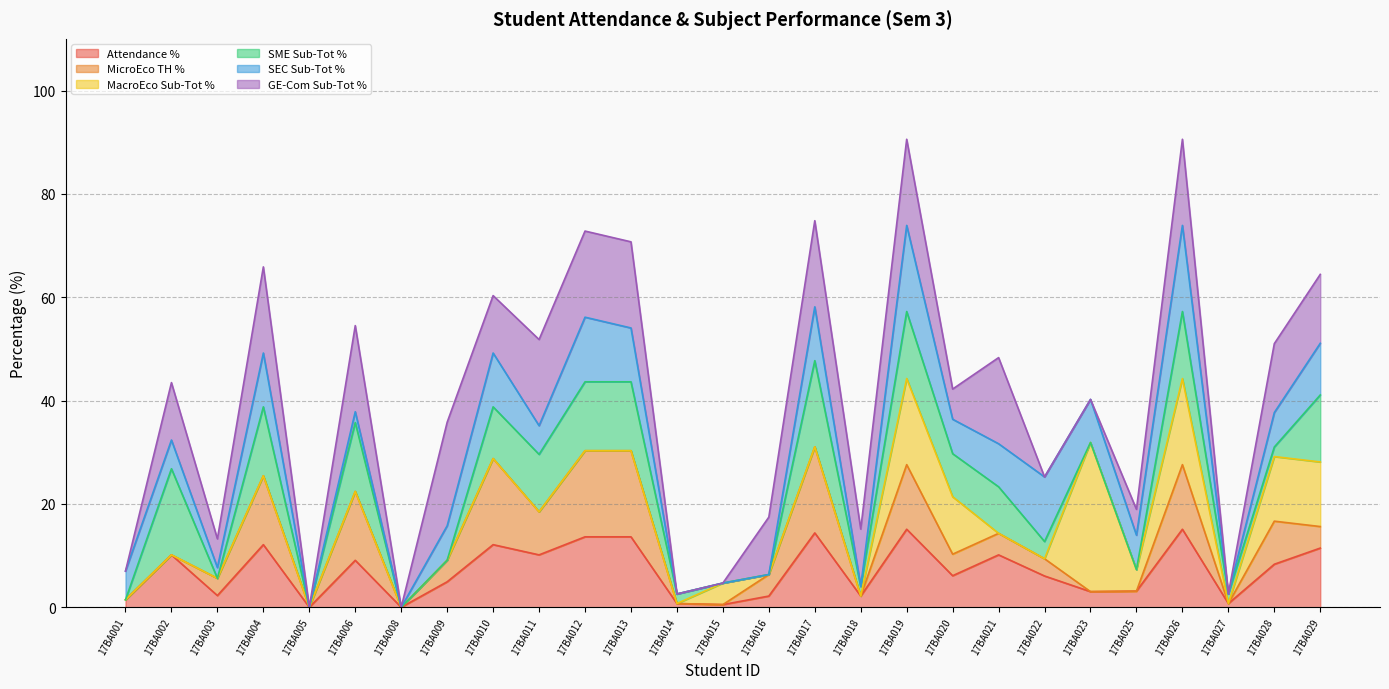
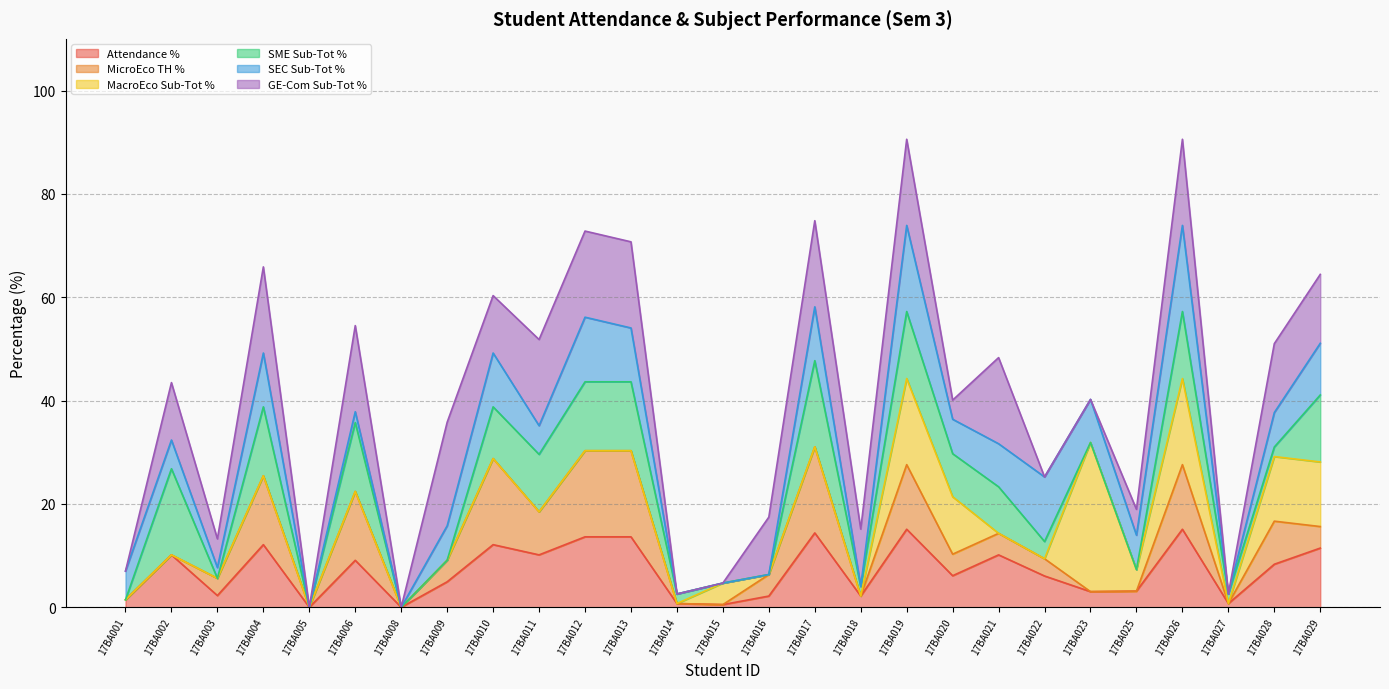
  {
    "MacroEco Sub-Tot %": {
      "17BA019": 17,
      "17BA020": 11,
      "17BA026": 17,
      "17BA028": 13,
      "17BA029": 13
    },
    "SME Sub-Tot %": {
      "17BA002": 17,
      "17BA004": 13,
      "17BA006": 13,
      "17BA010": 10,
      "17BA011": 11,
      "17BA012": 13,
      "17BA013": 13,
      "17BA017": 17,
      "17BA019": 13,
      "17BA020": 8,
      "17BA021": 9,
      "17BA022": 3,
      "17BA026": 13,
      "17BA028": 2,
      "17BA029": 13
    },
    "SEC Sub-Tot %": {
      "17BA002": 6,
      "17BA003": 2,
      "17BA004": 10,
      "17BA006": 2,
      "17BA009": 7,
      "17BA010": 10,
      "17BA011": 6,
      "17BA012": 13,
      "17BA013": 10,
      "17BA017": 10,
      "17BA019": 17,
      "17BA020": 7,
      "17BA021": 8,
      "17BA025": 7,
      "17BA026": 17,
      "17BA028": 7,
      "17BA029": 10
    },
    "GE-Com Sub-Tot %": {
      "17BA002": 11,
      "17BA003": 6,
      "17BA004": 17,
      "17BA006": 17,
      "17BA009": 20,
      "17BA010": 11,
      "17BA011": 17,
      "17BA012": 17,
      "17BA013": 17,
      "17BA016": 11,
      "17BA017": 17,
      "17BA018": 11,
      "17BA019": 17,
-     "17BA020": 6,
+     "17BA020": 4,
      "17BA021": 17,
      "17BA025": 5,
      "17BA026": 17,
      "17BA028": 13,
      "17BA029": 13
    }
  }
